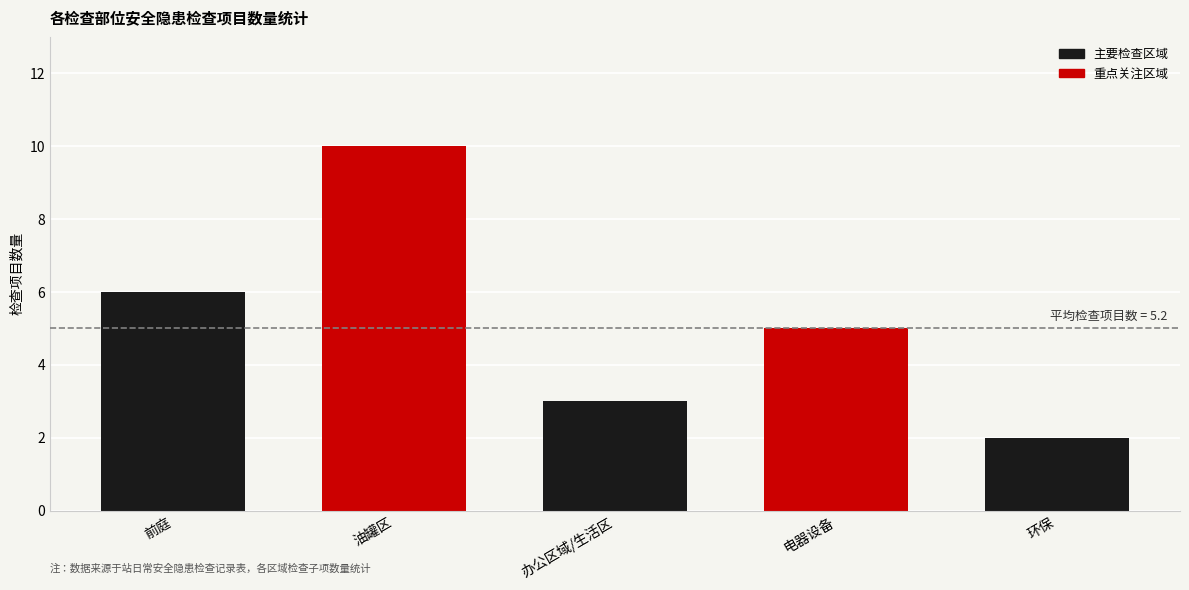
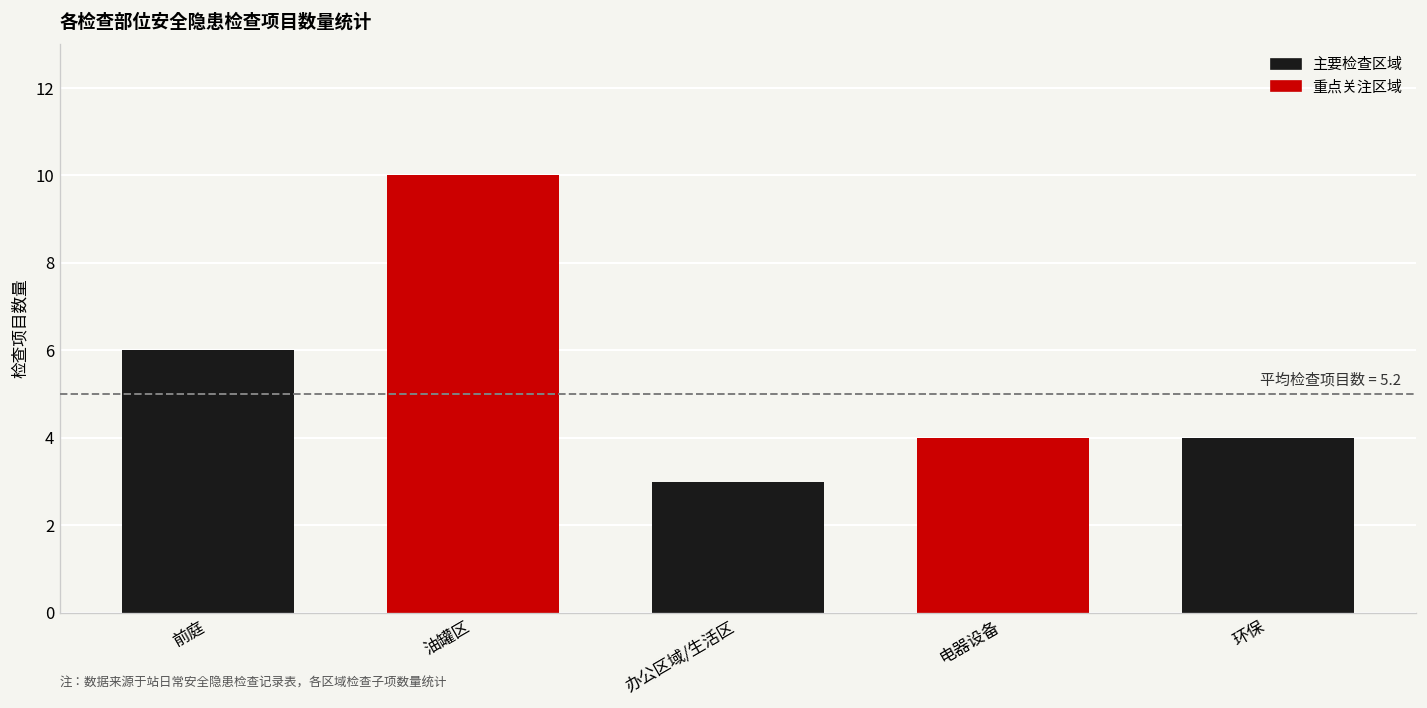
  {
    "前庭": 6,
    "油罐区": 10,
    "办公区域/生活区": 3,
-   "电器设备": 5,
-   "环保": 2
+   "电器设备": 4,
+   "环保": 4
  }
